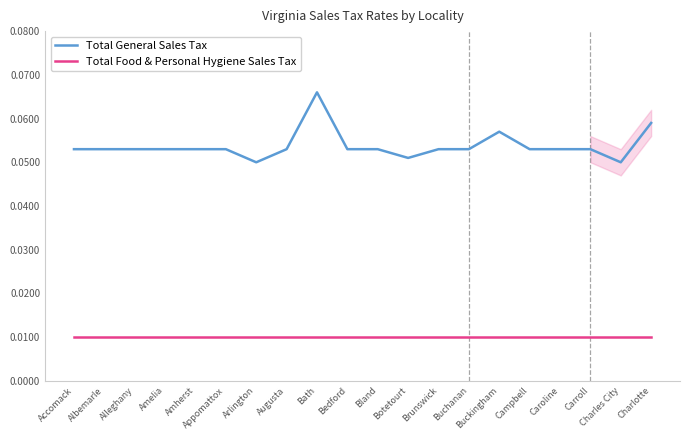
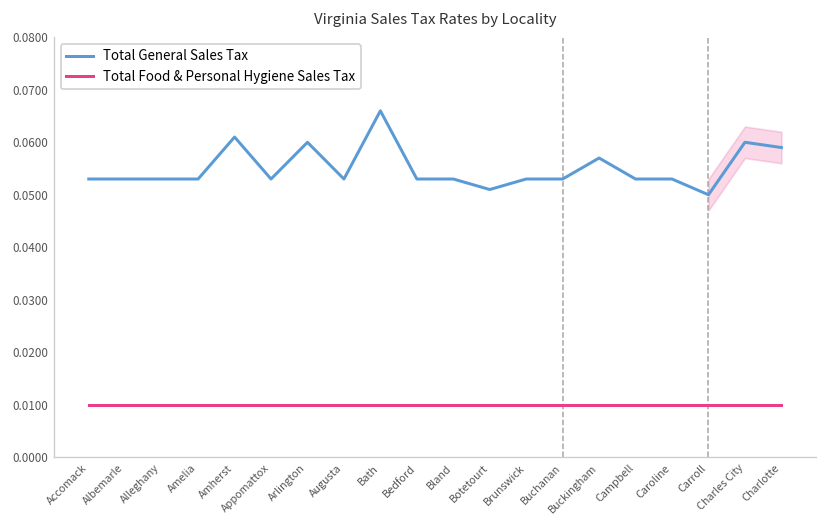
  {
    "Total General Sales Tax": {
      "Accomack": 0.053,
      "Albemarle": 0.053,
      "Alleghany": 0.053,
      "Amelia": 0.053,
-     "Amherst": 0.053,
+     "Amherst": 0.061,
      "Appomattox": 0.053,
-     "Arlington": 0.05,
+     "Arlington": 0.06,
      "Augusta": 0.053,
      "Bath": 0.066,
      "Bedford": 0.053,
      "Bland": 0.053,
      "Botetourt": 0.051,
      "Brunswick": 0.053,
      "Buchanan": 0.053,
      "Buckingham": 0.057,
      "Campbell": 0.053,
      "Caroline": 0.053,
-     "Carroll": 0.053,
-     "Charles City": 0.05,
+     "Carroll": 0.050,
+     "Charles City": 0.06,
      "Charlotte": 0.059
    }
  }
